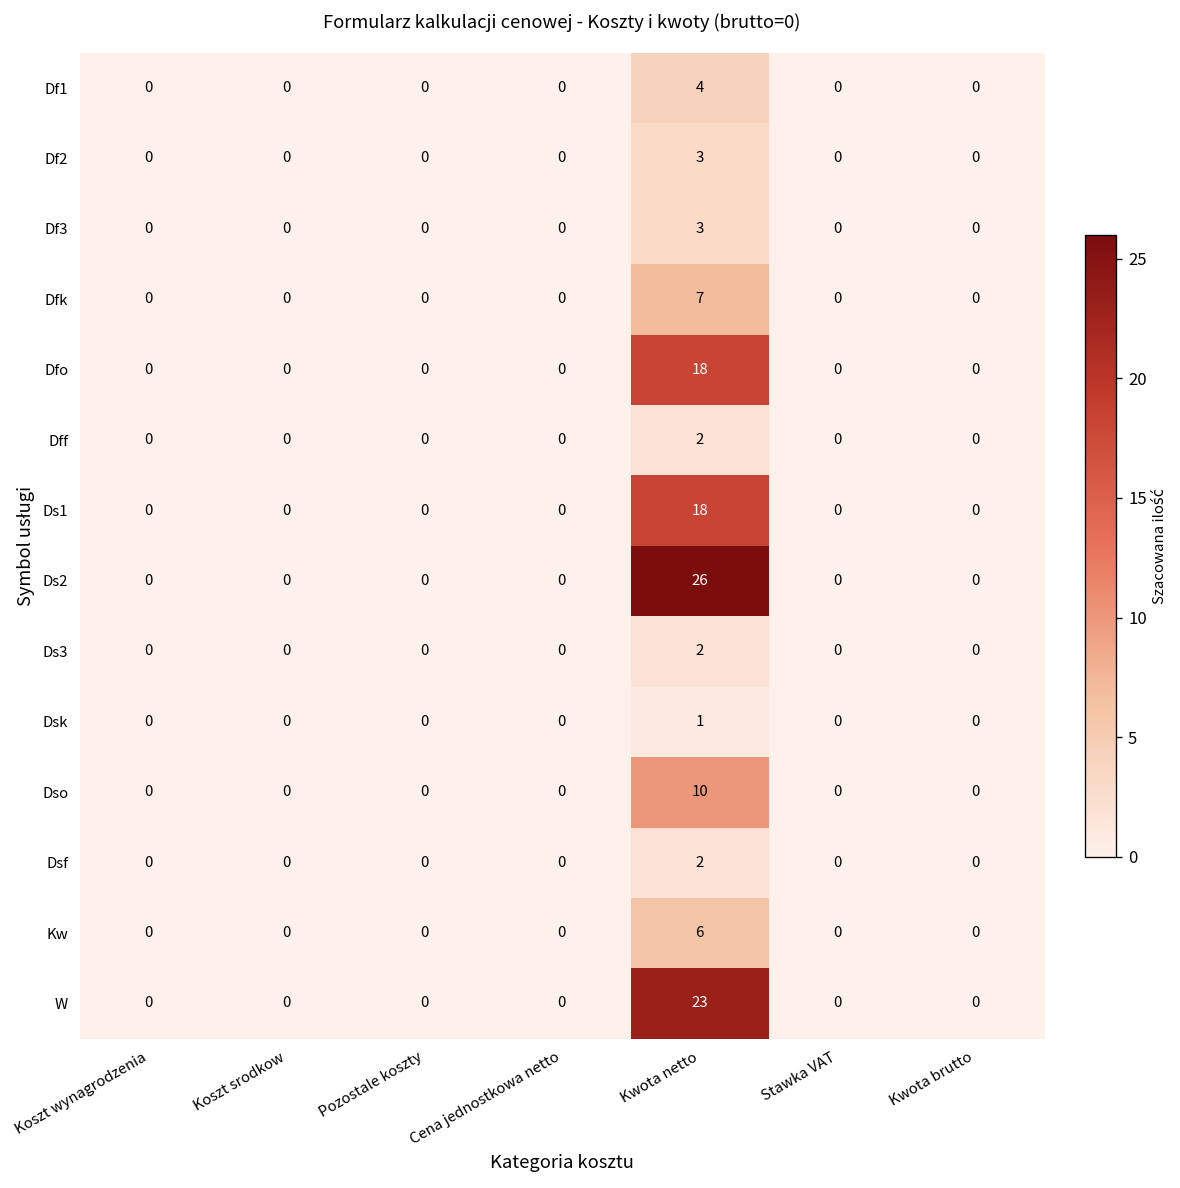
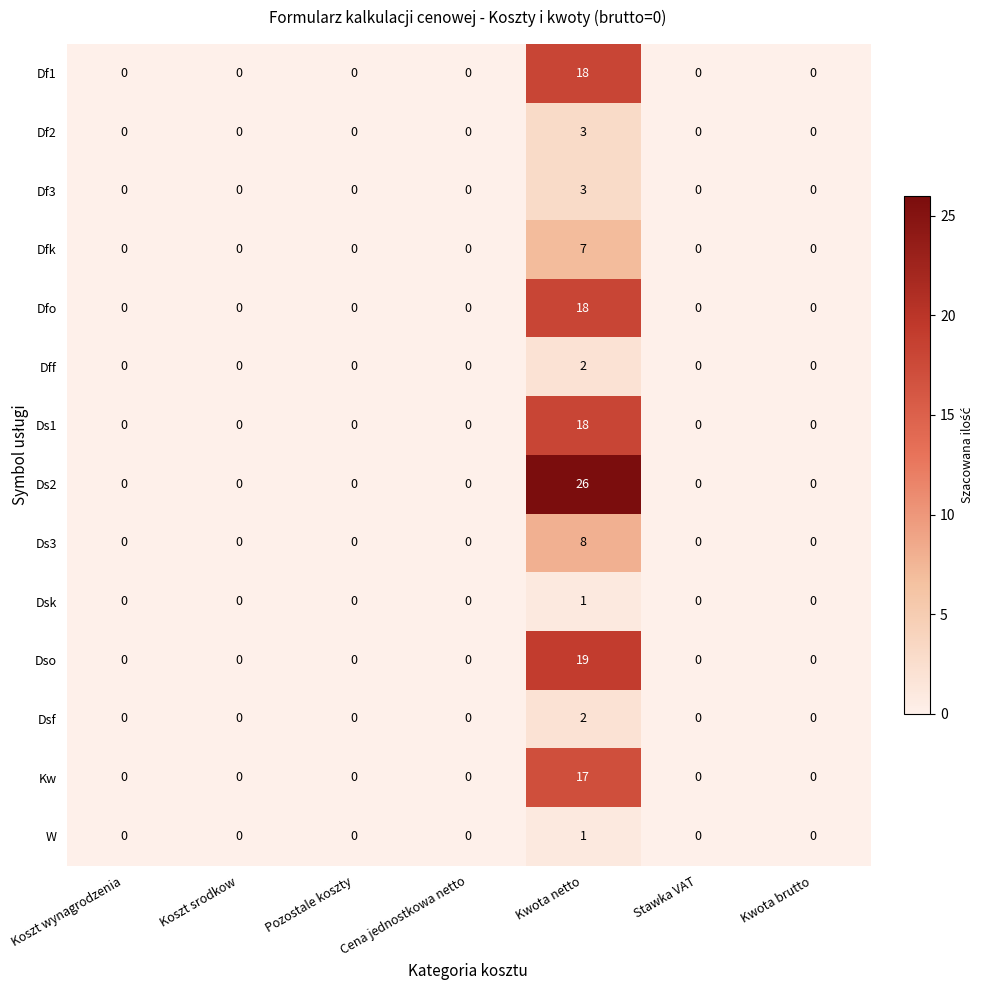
  {
    "Df1": {
      "Koszt wynagrodzenia": 0,
      "Koszt srodkow": 0,
      "Pozostale koszty": 0,
      "Cena jednostkowa netto": 0,
-     "Kwota netto": 4,
+     "Kwota netto": 18,
      "Stawka VAT": 0,
      "Kwota brutto": 0
    },
    "Df2": {
      "Koszt wynagrodzenia": 0,
      "Koszt srodkow": 0,
      "Pozostale koszty": 0,
      "Cena jednostkowa netto": 0,
      "Kwota netto": 3,
      "Stawka VAT": 0,
      "Kwota brutto": 0
    },
    "Df3": {
      "Koszt wynagrodzenia": 0,
      "Koszt srodkow": 0,
      "Pozostale koszty": 0,
      "Cena jednostkowa netto": 0,
      "Kwota netto": 3,
      "Stawka VAT": 0,
      "Kwota brutto": 0
    },
    "Dfk": {
      "Koszt wynagrodzenia": 0,
      "Koszt srodkow": 0,
      "Pozostale koszty": 0,
      "Cena jednostkowa netto": 0,
      "Kwota netto": 7,
      "Stawka VAT": 0,
      "Kwota brutto": 0
    },
    "Dfo": {
      "Koszt wynagrodzenia": 0,
      "Koszt srodkow": 0,
      "Pozostale koszty": 0,
      "Cena jednostkowa netto": 0,
      "Kwota netto": 18,
      "Stawka VAT": 0,
      "Kwota brutto": 0
    },
    "Dff": {
      "Koszt wynagrodzenia": 0,
      "Koszt srodkow": 0,
      "Pozostale koszty": 0,
      "Cena jednostkowa netto": 0,
      "Kwota netto": 2,
      "Stawka VAT": 0,
      "Kwota brutto": 0
    },
    "Ds1": {
      "Koszt wynagrodzenia": 0,
      "Koszt srodkow": 0,
      "Pozostale koszty": 0,
      "Cena jednostkowa netto": 0,
      "Kwota netto": 18,
      "Stawka VAT": 0,
      "Kwota brutto": 0
    },
    "Ds2": {
      "Koszt wynagrodzenia": 0,
      "Koszt srodkow": 0,
      "Pozostale koszty": 0,
      "Cena jednostkowa netto": 0,
      "Kwota netto": 26,
      "Stawka VAT": 0,
      "Kwota brutto": 0
    },
    "Ds3": {
      "Koszt wynagrodzenia": 0,
      "Koszt srodkow": 0,
      "Pozostale koszty": 0,
      "Cena jednostkowa netto": 0,
-     "Kwota netto": 2,
+     "Kwota netto": 8,
      "Stawka VAT": 0,
      "Kwota brutto": 0
    },
    "Dsk": {
      "Koszt wynagrodzenia": 0,
      "Koszt srodkow": 0,
      "Pozostale koszty": 0,
      "Cena jednostkowa netto": 0,
      "Kwota netto": 1,
      "Stawka VAT": 0,
      "Kwota brutto": 0
    },
    "Dso": {
      "Koszt wynagrodzenia": 0,
      "Koszt srodkow": 0,
      "Pozostale koszty": 0,
      "Cena jednostkowa netto": 0,
-     "Kwota netto": 10,
+     "Kwota netto": 19,
      "Stawka VAT": 0,
      "Kwota brutto": 0
    },
    "Dsf": {
      "Koszt wynagrodzenia": 0,
      "Koszt srodkow": 0,
      "Pozostale koszty": 0,
      "Cena jednostkowa netto": 0,
      "Kwota netto": 2,
      "Stawka VAT": 0,
      "Kwota brutto": 0
    },
    "Kw": {
      "Koszt wynagrodzenia": 0,
      "Koszt srodkow": 0,
      "Pozostale koszty": 0,
      "Cena jednostkowa netto": 0,
-     "Kwota netto": 6,
+     "Kwota netto": 17,
      "Stawka VAT": 0,
      "Kwota brutto": 0
    },
    "W": {
      "Koszt wynagrodzenia": 0,
      "Koszt srodkow": 0,
      "Pozostale koszty": 0,
      "Cena jednostkowa netto": 0,
-     "Kwota netto": 23,
+     "Kwota netto": 1,
      "Stawka VAT": 0,
      "Kwota brutto": 0
    }
  }
